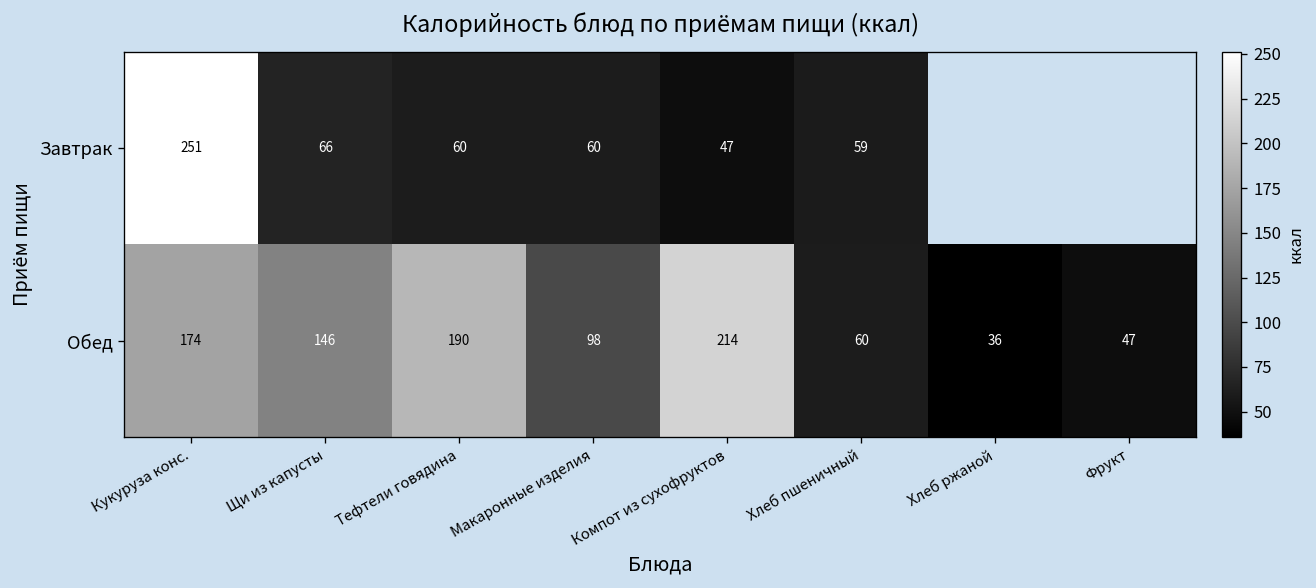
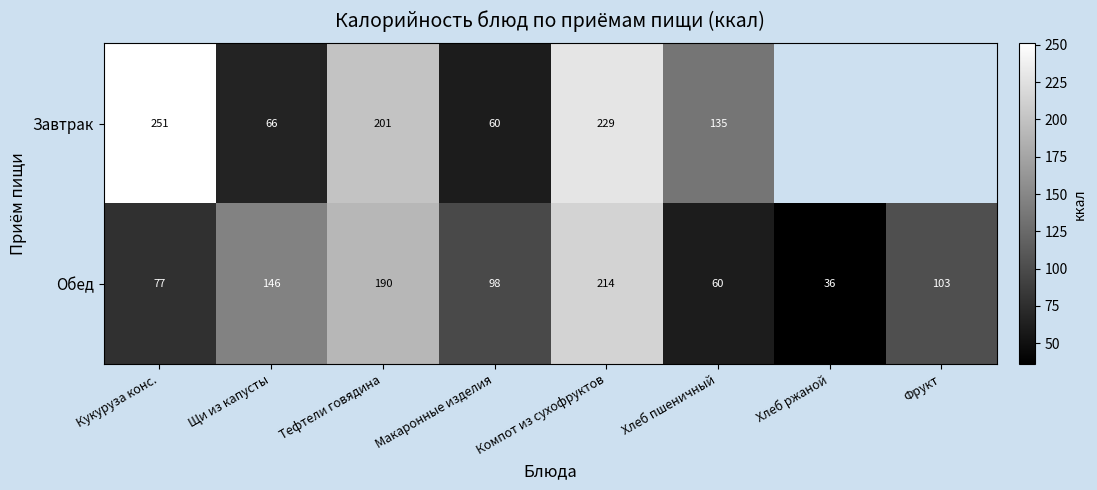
  {
    "Завтрак": {
      "Кукуруза конс.": 251,
      "Щи из капусты": 66,
-     "Тефтели говядина": 60,
+     "Тефтели говядина": 201,
      "Макаронные изделия": 60,
-     "Компот из сухофруктов": 47,
-     "Хлеб пшеничный": 59
+     "Компот из сухофруктов": 229,
+     "Хлеб пшеничный": 135
    },
    "Обед": {
-     "Кукуруза конс.": 174,
+     "Кукуруза конс.": 77,
      "Щи из капусты": 146,
      "Тефтели говядина": 190,
      "Макаронные изделия": 98,
      "Компот из сухофруктов": 214,
      "Хлеб пшеничный": 60,
      "Хлеб ржаной": 36,
-     "Фрукт": 47
+     "Фрукт": 103
    }
  }
